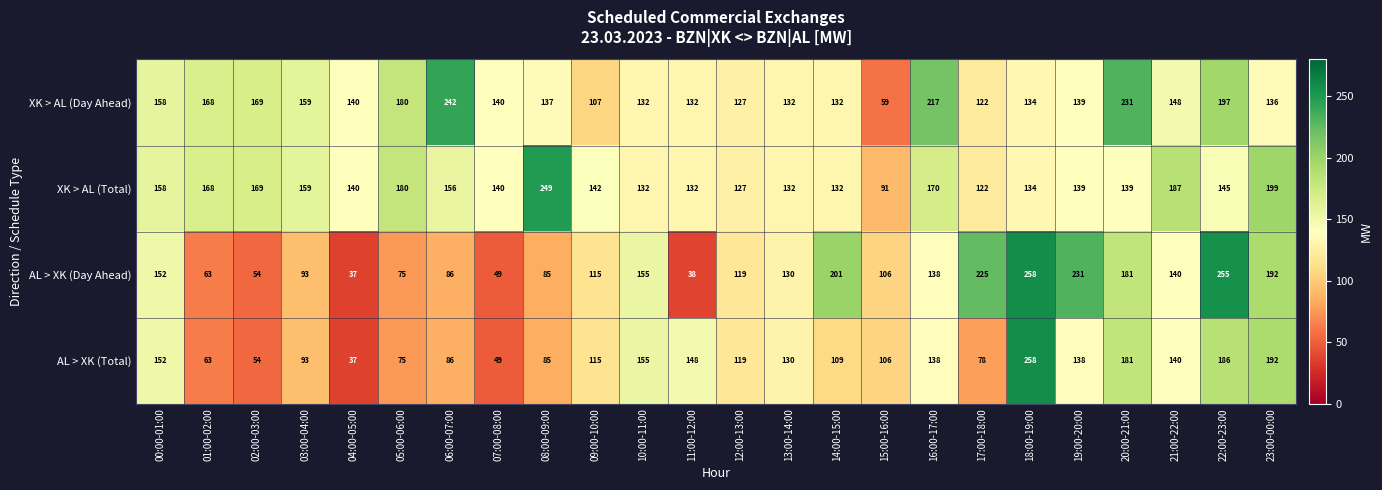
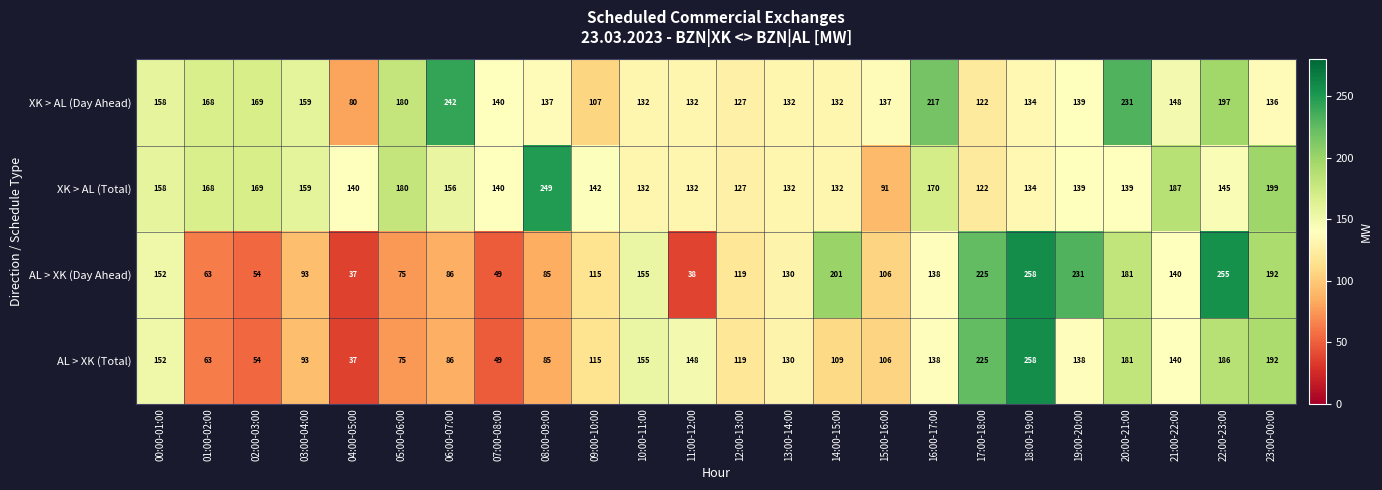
  {
    "XK > AL (Day Ahead)": {
      "00:00-01:00": 158,
      "01:00-02:00": 168,
      "02:00-03:00": 169,
      "03:00-04:00": 159,
-     "04:00-05:00": 140,
+     "04:00-05:00": 80,
      "05:00-06:00": 180,
      "06:00-07:00": 242,
      "07:00-08:00": 140,
      "08:00-09:00": 137,
      "09:00-10:00": 107,
      "10:00-11:00": 132,
      "11:00-12:00": 132,
      "12:00-13:00": 127,
      "13:00-14:00": 132,
      "14:00-15:00": 132,
-     "15:00-16:00": 59,
+     "15:00-16:00": 137,
      "16:00-17:00": 217,
      "17:00-18:00": 122,
      "18:00-19:00": 134,
      "19:00-20:00": 139,
      "20:00-21:00": 231,
      "21:00-22:00": 148,
      "22:00-23:00": 197,
      "23:00-00:00": 136
    },
    "XK > AL (Total)": {
      "00:00-01:00": 158,
      "01:00-02:00": 168,
      "02:00-03:00": 169,
      "03:00-04:00": 159,
      "04:00-05:00": 140,
      "05:00-06:00": 180,
      "06:00-07:00": 156,
      "07:00-08:00": 140,
      "08:00-09:00": 249,
      "09:00-10:00": 142,
      "10:00-11:00": 132,
      "11:00-12:00": 132,
      "12:00-13:00": 127,
      "13:00-14:00": 132,
      "14:00-15:00": 132,
      "15:00-16:00": 91,
      "16:00-17:00": 170,
      "17:00-18:00": 122,
      "18:00-19:00": 134,
      "19:00-20:00": 139,
      "20:00-21:00": 139,
      "21:00-22:00": 187,
      "22:00-23:00": 145,
      "23:00-00:00": 199
    },
    "AL > XK (Day Ahead)": {
      "00:00-01:00": 152,
      "01:00-02:00": 63,
      "02:00-03:00": 54,
      "03:00-04:00": 93,
      "04:00-05:00": 37,
      "05:00-06:00": 75,
      "06:00-07:00": 86,
      "07:00-08:00": 49,
      "08:00-09:00": 85,
      "09:00-10:00": 115,
      "10:00-11:00": 155,
      "11:00-12:00": 38,
      "12:00-13:00": 119,
      "13:00-14:00": 130,
      "14:00-15:00": 201,
      "15:00-16:00": 106,
      "16:00-17:00": 138,
      "17:00-18:00": 225,
      "18:00-19:00": 258,
      "19:00-20:00": 231,
      "20:00-21:00": 181,
      "21:00-22:00": 140,
      "22:00-23:00": 255,
      "23:00-00:00": 192
    },
    "AL > XK (Total)": {
      "00:00-01:00": 152,
      "01:00-02:00": 63,
      "02:00-03:00": 54,
      "03:00-04:00": 93,
      "04:00-05:00": 37,
      "05:00-06:00": 75,
      "06:00-07:00": 86,
      "07:00-08:00": 49,
      "08:00-09:00": 85,
      "09:00-10:00": 115,
      "10:00-11:00": 155,
      "11:00-12:00": 148,
      "12:00-13:00": 119,
      "13:00-14:00": 130,
      "14:00-15:00": 109,
      "15:00-16:00": 106,
      "16:00-17:00": 138,
-     "17:00-18:00": 78,
+     "17:00-18:00": 225,
      "18:00-19:00": 258,
      "19:00-20:00": 138,
      "20:00-21:00": 181,
      "21:00-22:00": 140,
      "22:00-23:00": 186,
      "23:00-00:00": 192
    }
  }
